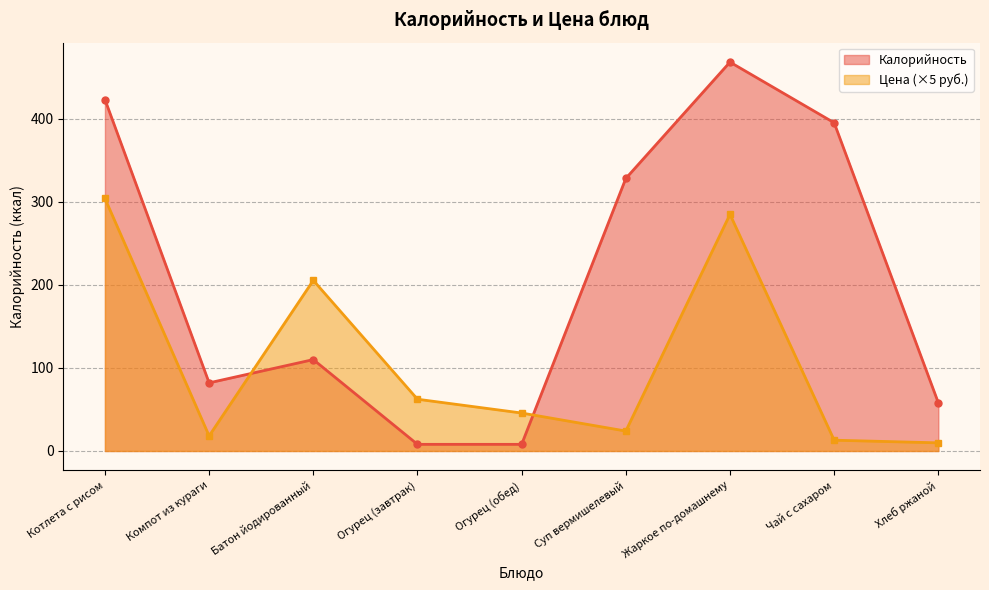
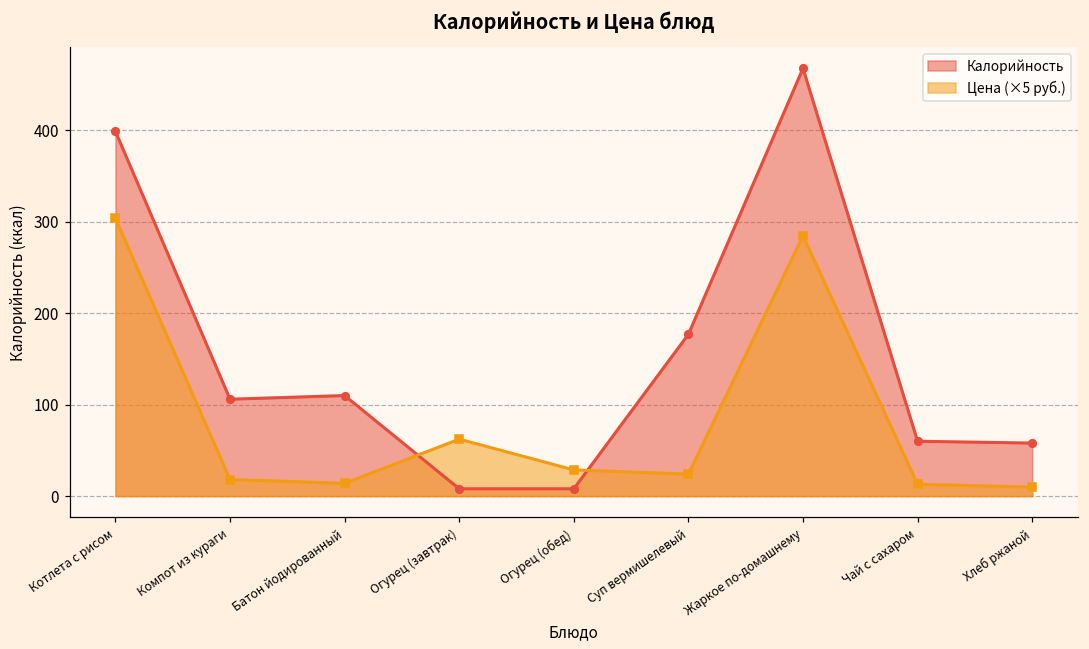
  {
    "Калорийность": {
-     "Котлета с рисом": 420,
-     "Компот из кураги": 80,
+     "Котлета с рисом": 400,
+     "Компот из кураги": 110,
      "Батон йодированный": 110,
      "Огурец (завтрак)": 10,
      "Огурец (обед)": 10,
-     "Суп вермишелевый": 330,
+     "Суп вермишелевый": 180,
      "Жаркое по-домашнему": 470,
-     "Чай с сахаром": 400,
+     "Чай с сахаром": 60,
      "Хлеб ржаной": 60
    },
    "Цена (×5 руб.)": {
      "Котлета с рисом": 300,
      "Компот из кураги": 20,
-     "Батон йодированный": 210,
+     "Батон йодированный": 10,
      "Огурец (завтрак)": 60,
-     "Огурец (обед)": 50,
+     "Огурец (обед)": 30,
      "Суп вермишелевый": 20,
      "Жаркое по-домашнему": 280,
      "Чай с сахаром": 10,
      "Хлеб ржаной": 10
    }
  }
